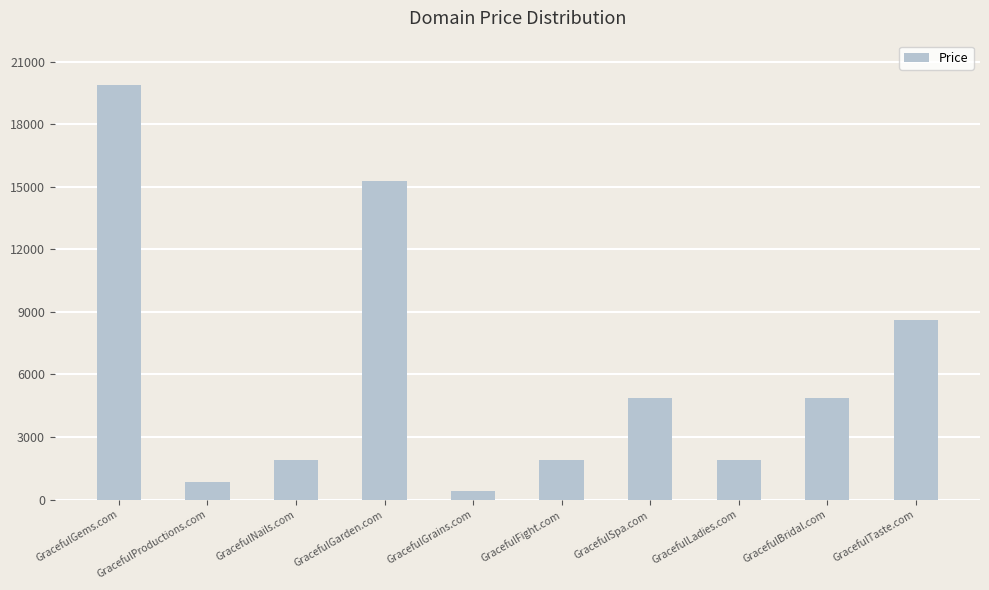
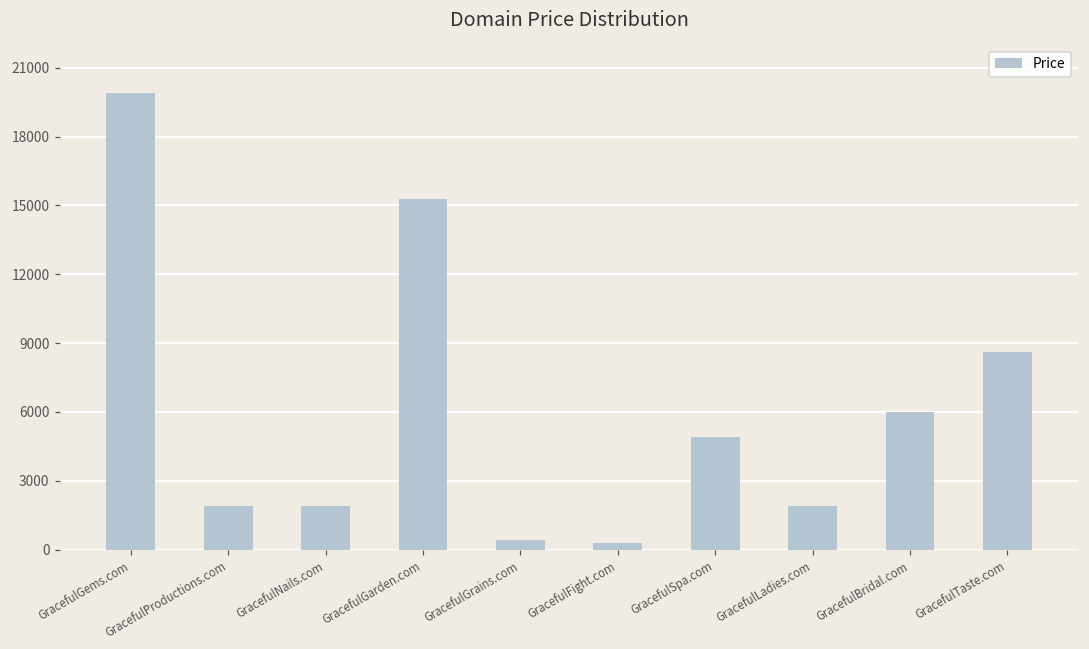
  {
    "GracefulGems.com": 19900,
-   "GracefulProductions.com": 800,
+   "GracefulProductions.com": 1900,
    "GracefulNails.com": 1900,
    "GracefulGarden.com": 15300,
    "GracefulGrains.com": 400,
-   "GracefulFight.com": 1900,
+   "GracefulFight.com": 300,
    "GracefulSpa.com": 4900,
    "GracefulLadies.com": 1900,
-   "GracefulBridal.com": 4900,
+   "GracefulBridal.com": 6000,
    "GracefulTaste.com": 8600
  }
